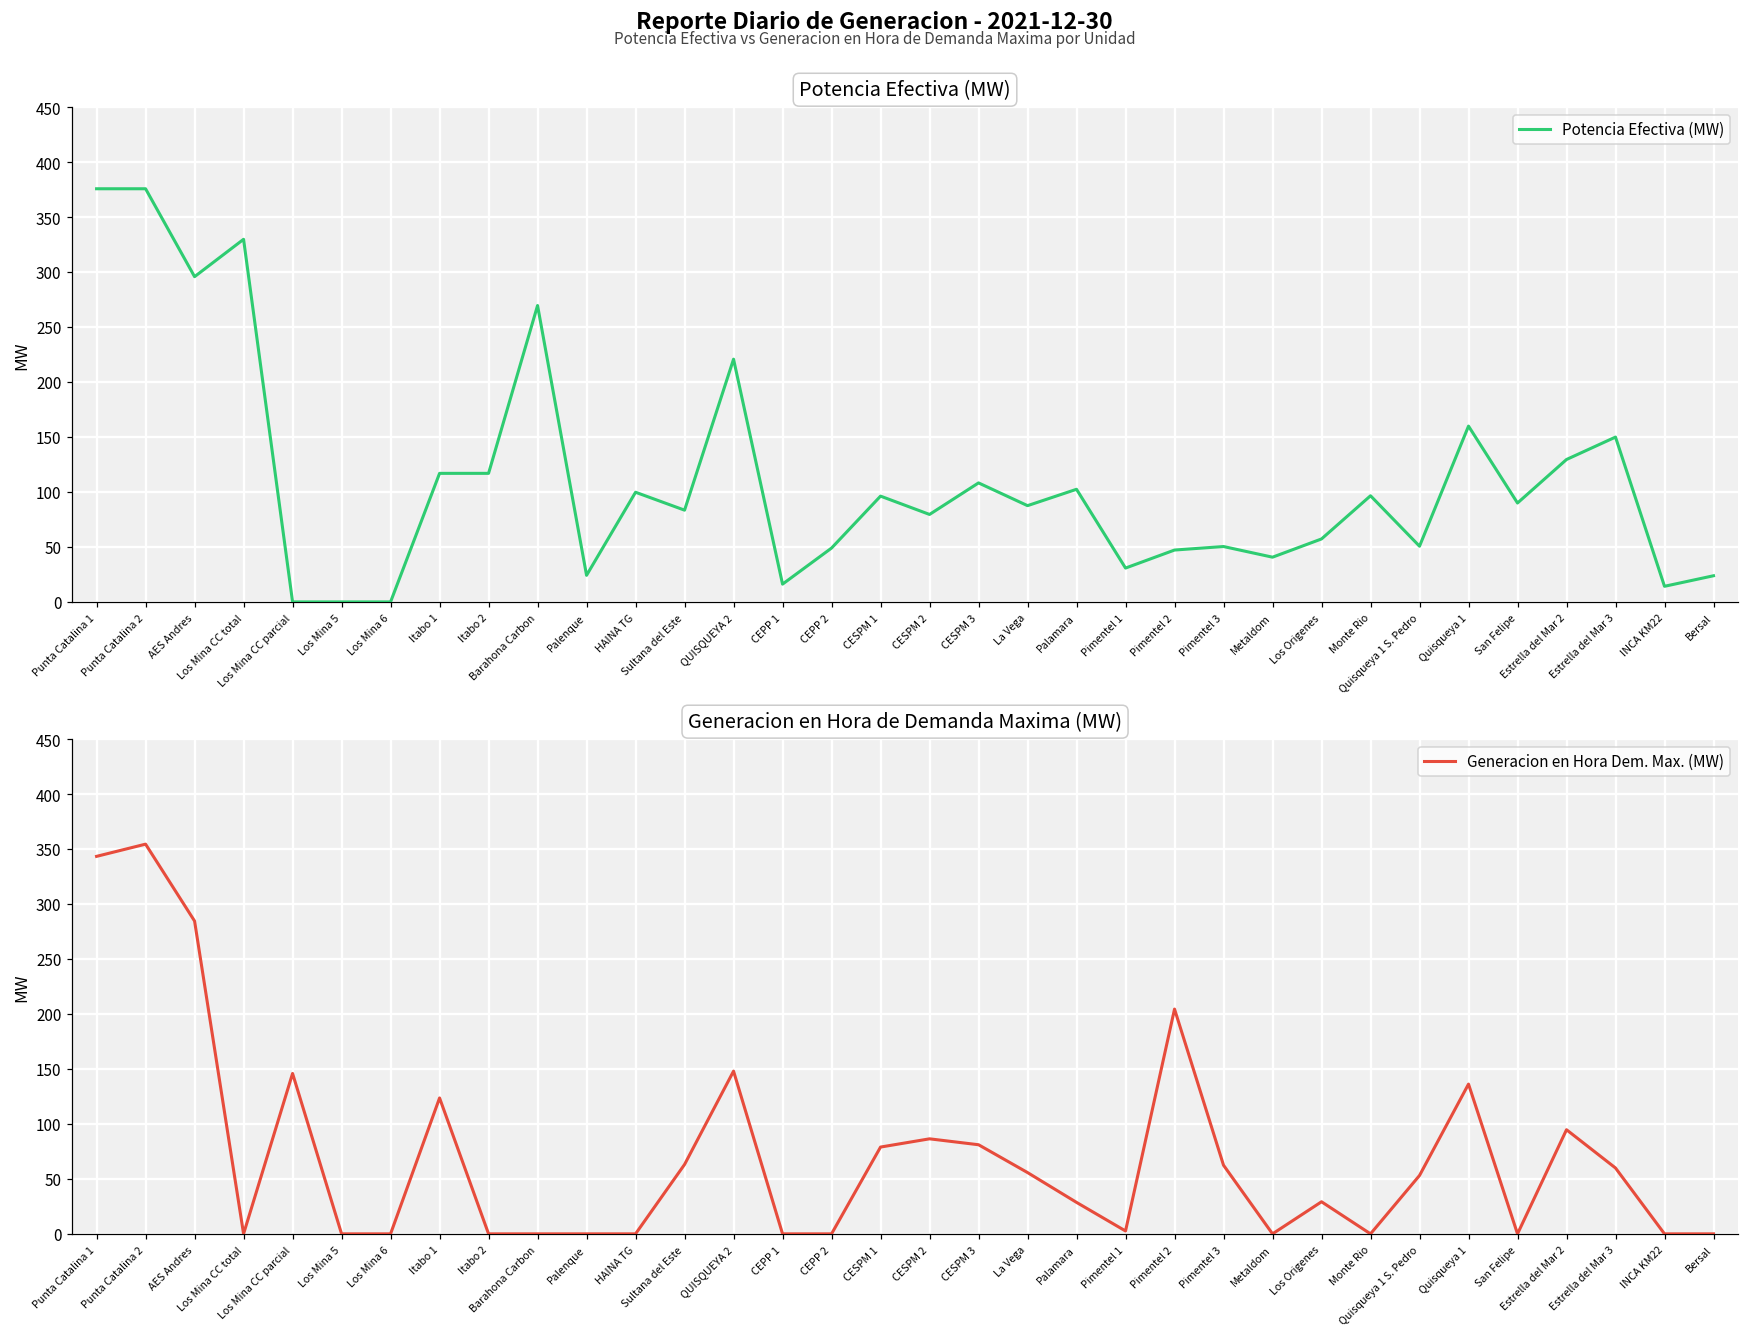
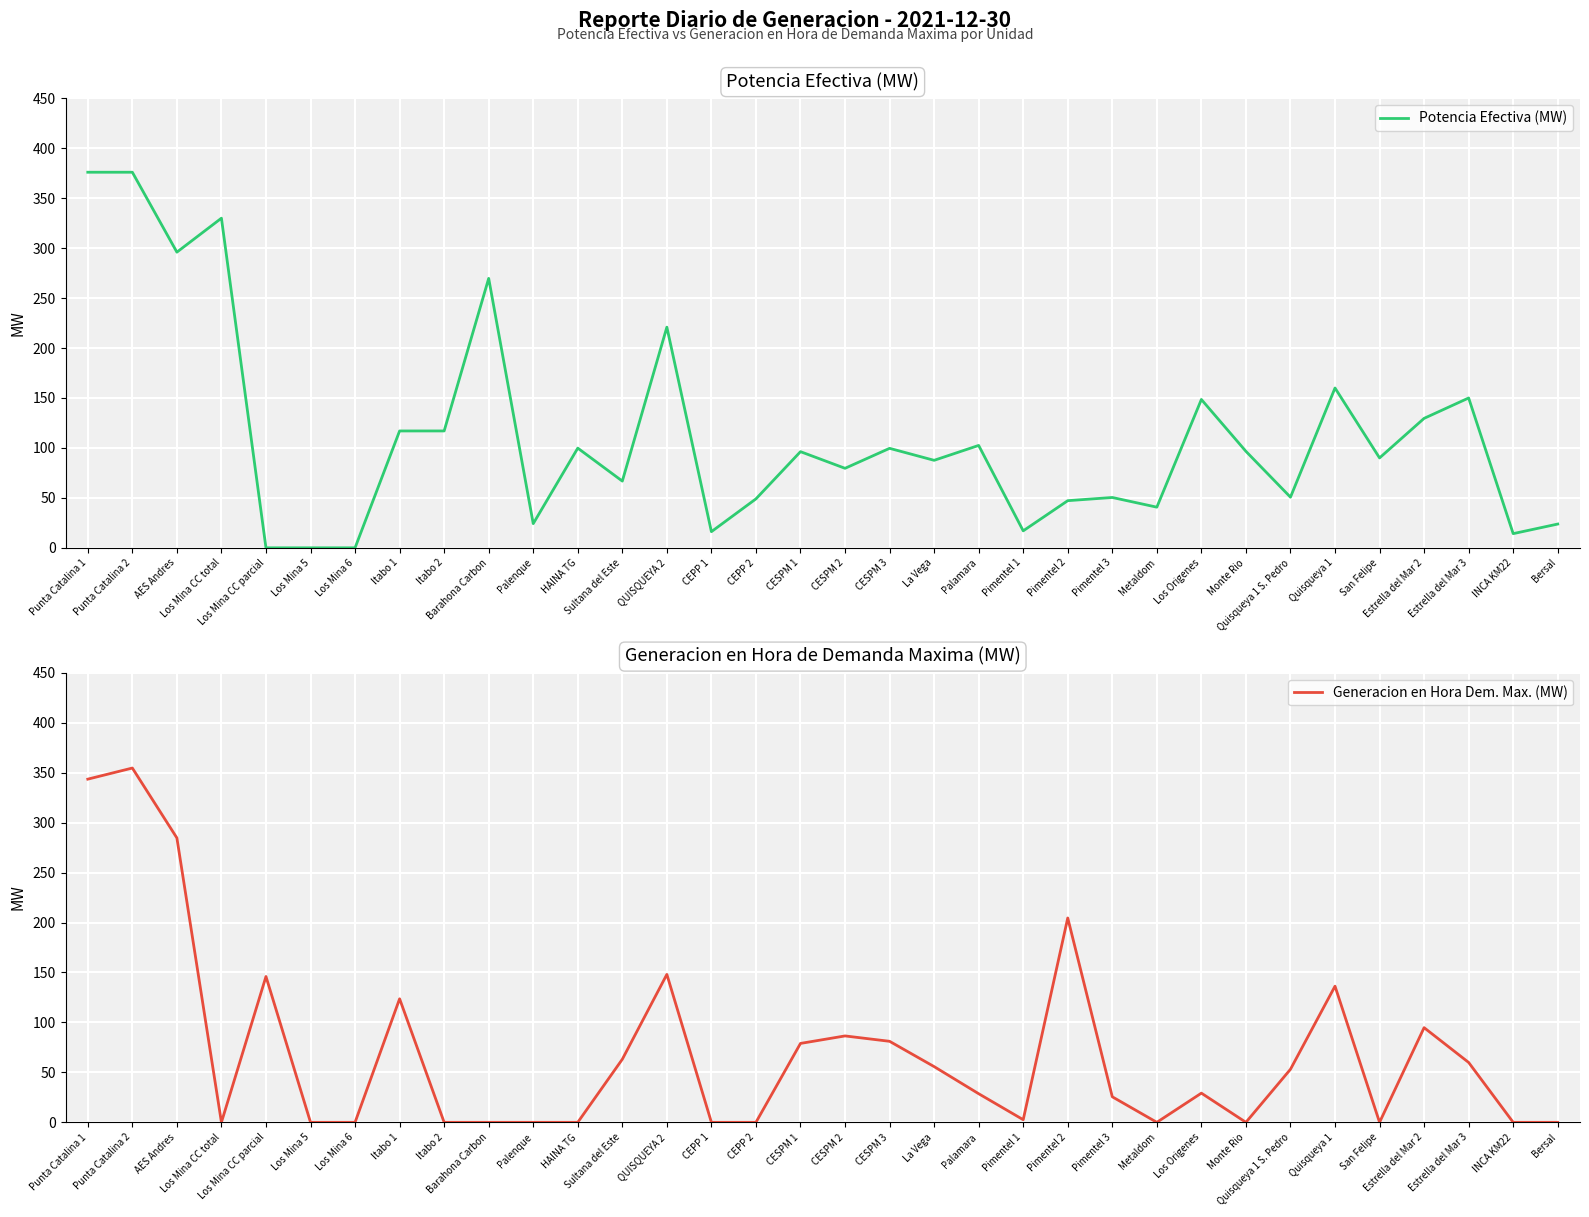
  {
    "Potencia Efectiva (MW)": {
      "Punta Catalina 1": 380,
      "Punta Catalina 2": 380,
      "AES Andres": 300,
      "Los Mina CC total": 330,
      "Los Mina CC parcial": 0,
      "Los Mina 5": 0,
      "Los Mina 6": 0,
      "Itabo 1": 120,
      "Itabo 2": 120,
      "Barahona Carbon": 270,
      "Palenque": 20,
      "HAINA TG": 100,
-     "Sultana del Este": 80,
+     "Sultana del Este": 70,
      "QUISQUEYA 2": 220,
      "CEPP 1": 20,
      "CEPP 2": 50,
      "CESPM 1": 100,
      "CESPM 2": 80,
-     "CESPM 3": 110,
+     "CESPM 3": 100,
      "La Vega": 90,
      "Palamara": 100,
-     "Pimentel 1": 30,
+     "Pimentel 1": 20,
      "Pimentel 2": 50,
      "Pimentel 3": 50,
      "Metaldom": 40,
-     "Los Origenes": 60,
+     "Los Origenes": 150,
      "Monte Rio": 100,
      "Quisqueya 1 S. Pedro": 50,
      "Quisqueya 1": 160,
      "San Felipe": 90,
      "Estrella del Mar 2": 130,
      "Estrella del Mar 3": 150,
      "INCA KM22": 10,
      "Bersal": 20
    },
    "Generacion en Hora de Demanda Maxima (MW)": {
      "Punta Catalina 1": 340,
      "Punta Catalina 2": 350,
      "AES Andres": 280,
      "Los Mina CC total": 0,
      "Los Mina CC parcial": 150,
      "Los Mina 5": 0,
      "Los Mina 6": 0,
      "Itabo 1": 120,
      "Itabo 2": 0,
      "Barahona Carbon": 0,
      "Palenque": 0,
      "HAINA TG": 0,
      "Sultana del Este": 60,
      "QUISQUEYA 2": 150,
      "CEPP 1": 0,
      "CEPP 2": 0,
      "CESPM 1": 80,
      "CESPM 2": 90,
      "CESPM 3": 80,
      "La Vega": 60,
      "Palamara": 30,
      "Pimentel 1": 0,
      "Pimentel 2": 200,
-     "Pimentel 3": 60,
+     "Pimentel 3": 30,
      "Metaldom": 0,
      "Los Origenes": 30,
      "Monte Rio": 0,
      "Quisqueya 1 S. Pedro": 50,
      "Quisqueya 1": 140,
      "San Felipe": 0,
      "Estrella del Mar 2": 90,
      "Estrella del Mar 3": 60,
      "INCA KM22": 0,
      "Bersal": 0
    }
  }
